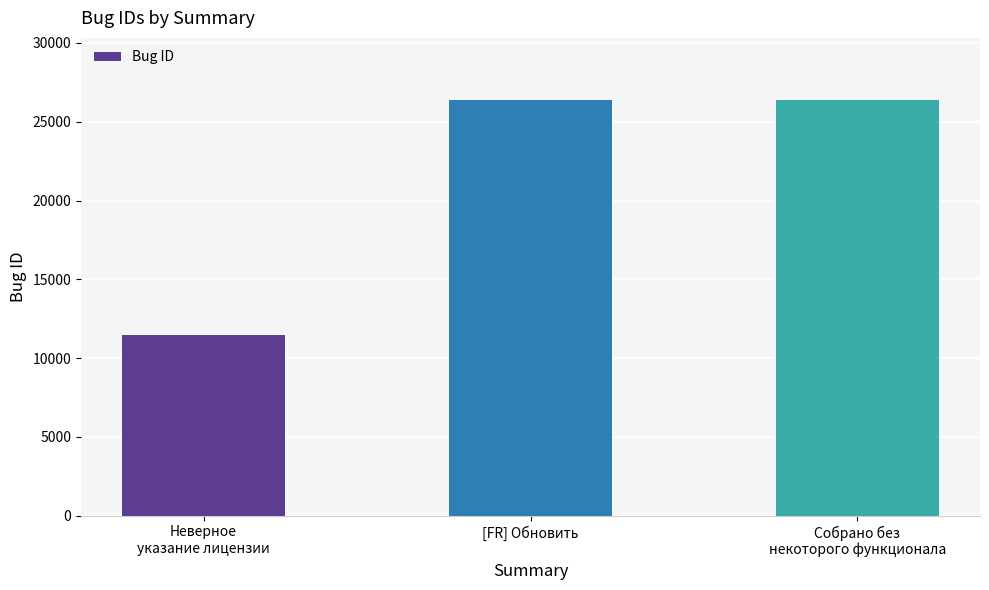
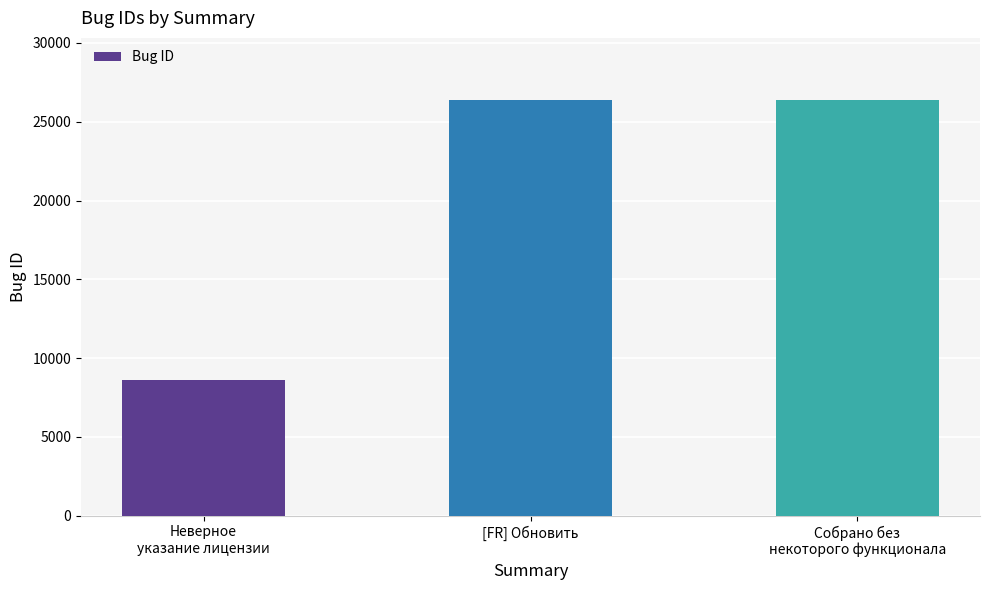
  {
-   "Неверное указание лицензии": 11500,
+   "Неверное указание лицензии": 8600,
    "[FR] Обновить": 26400,
    "Собрано без некоторого функционала": 26400
  }
